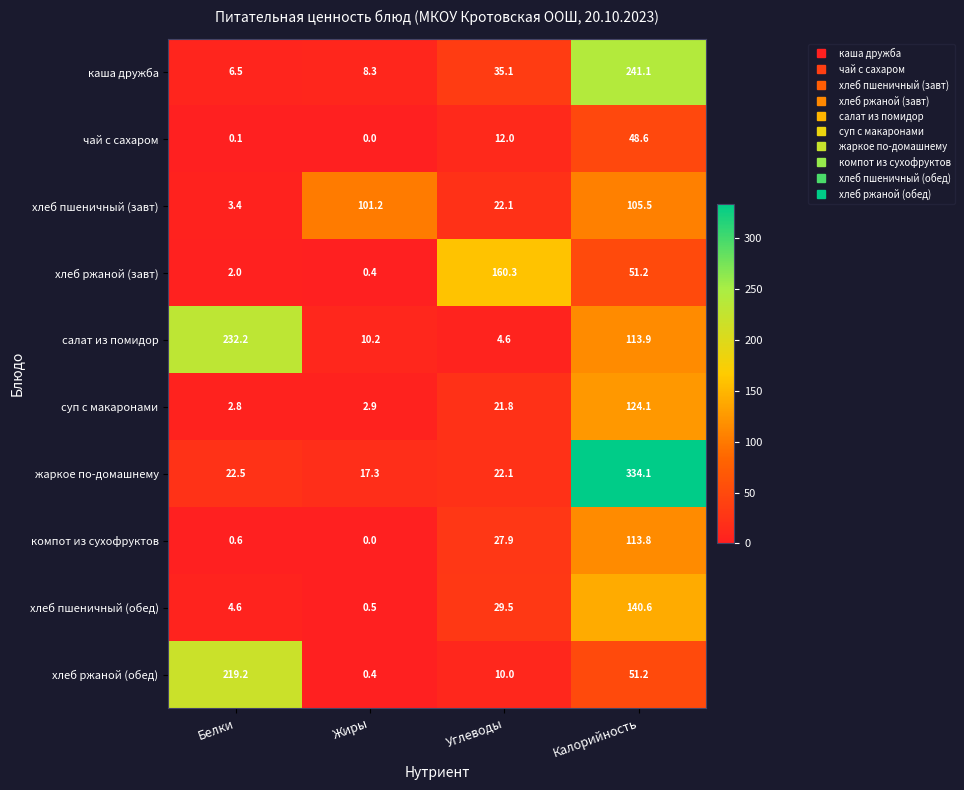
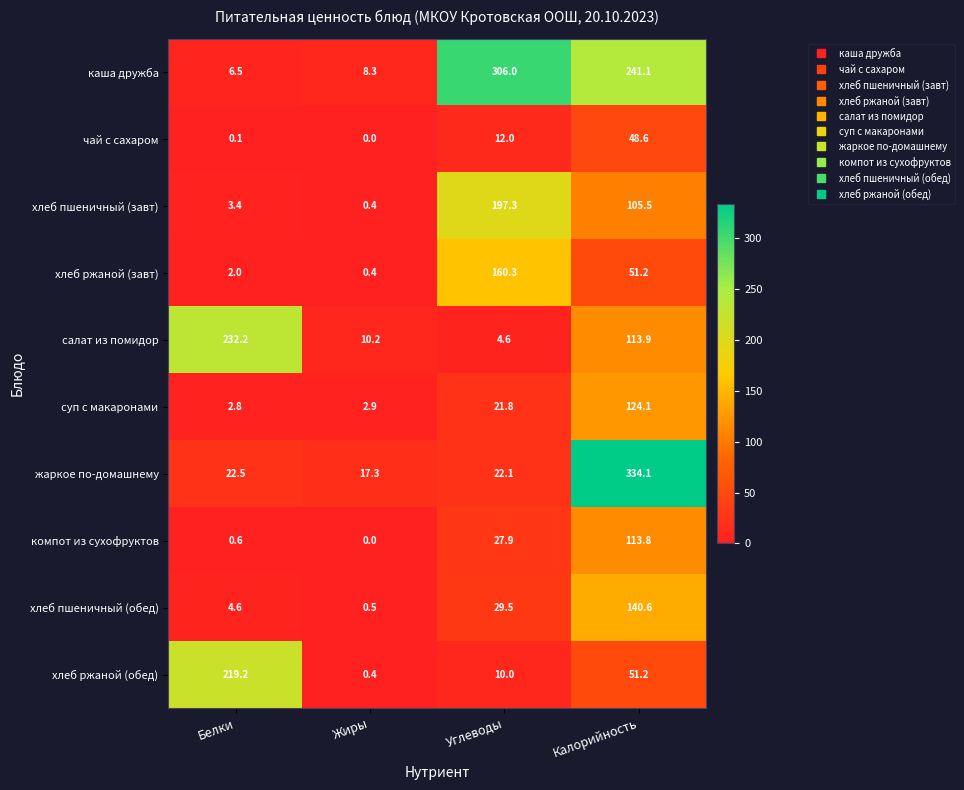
  {
    "каша дружба": {
      "Белки": 6.5,
      "Жиры": 8.3,
-     "Углеводы": 35.1,
+     "Углеводы": 306.0,
      "Калорийность": 241.1
    },
    "чай с сахаром": {
      "Белки": 0.1,
      "Жиры": 0.0,
      "Углеводы": 12.0,
      "Калорийность": 48.6
    },
    "хлеб пшеничный (завт)": {
      "Белки": 3.4,
-     "Жиры": 101.2,
-     "Углеводы": 22.1,
+     "Жиры": 0.4,
+     "Углеводы": 197.3,
      "Калорийность": 105.5
    },
    "хлеб ржаной (завт)": {
      "Белки": 2.0,
      "Жиры": 0.4,
      "Углеводы": 160.3,
      "Калорийность": 51.2
    },
    "салат из помидор": {
      "Белки": 232.2,
      "Жиры": 10.2,
      "Углеводы": 4.6,
      "Калорийность": 113.9
    },
    "суп с макаронами": {
      "Белки": 2.8,
      "Жиры": 2.9,
      "Углеводы": 21.8,
      "Калорийность": 124.1
    },
    "жаркое по-домашнему": {
      "Белки": 22.5,
      "Жиры": 17.3,
      "Углеводы": 22.1,
      "Калорийность": 334.1
    },
    "компот из сухофруктов": {
      "Белки": 0.6,
      "Жиры": 0.0,
      "Углеводы": 27.9,
      "Калорийность": 113.8
    },
    "хлеб пшеничный (обед)": {
      "Белки": 4.6,
      "Жиры": 0.5,
      "Углеводы": 29.5,
      "Калорийность": 140.6
    },
    "хлеб ржаной (обед)": {
      "Белки": 219.2,
      "Жиры": 0.4,
      "Углеводы": 10.0,
      "Калорийность": 51.2
    }
  }
